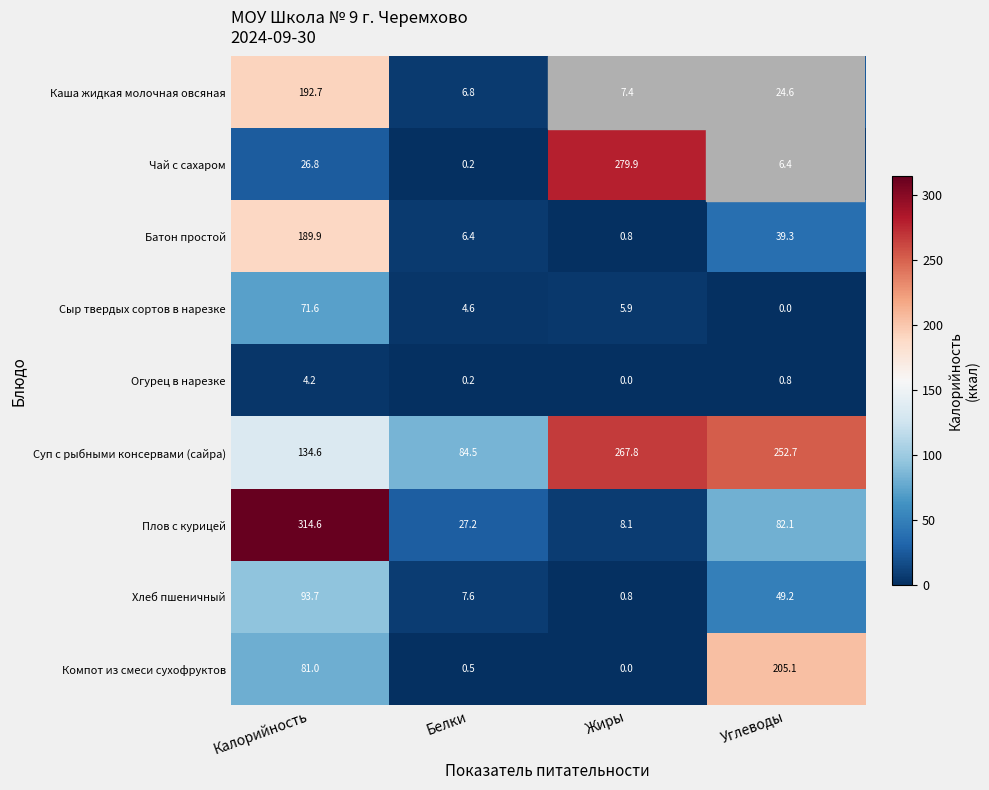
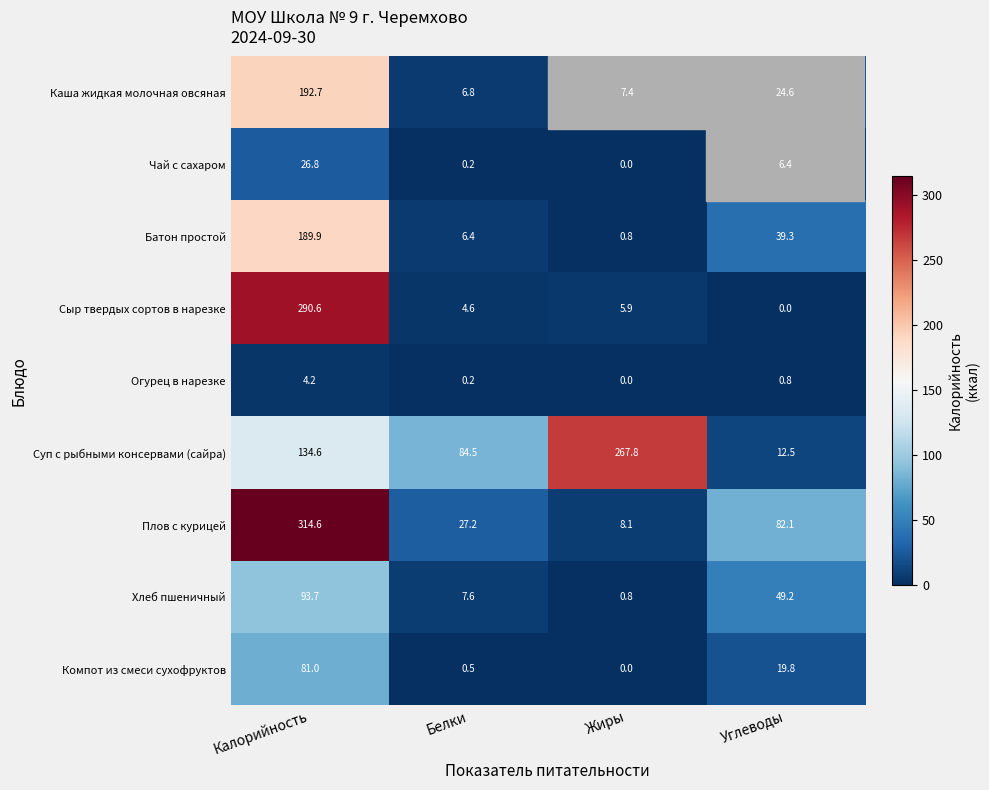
  {
    "Каша жидкая молочная овсяная": {
      "Калорийность": 192.7,
      "Белки": 6.8
    },
    "Чай с сахаром": {
      "Калорийность": 26.8,
      "Белки": 0.2,
-     "Жиры": 279.9
+     "Жиры": 0.0
    },
    "Батон простой": {
      "Калорийность": 189.9,
      "Белки": 6.4,
      "Жиры": 0.8,
      "Углеводы": 39.3
    },
    "Сыр твердых сортов в нарезке": {
-     "Калорийность": 71.6,
+     "Калорийность": 290.6,
      "Белки": 4.6,
      "Жиры": 5.9,
      "Углеводы": 0.0
    },
    "Огурец в нарезке": {
      "Калорийность": 4.2,
      "Белки": 0.2,
      "Жиры": 0.0,
      "Углеводы": 0.8
    },
    "Суп с рыбными консервами (сайра)": {
      "Калорийность": 134.6,
      "Белки": 84.5,
      "Жиры": 267.8,
-     "Углеводы": 252.7
+     "Углеводы": 12.5
    },
    "Плов с курицей": {
      "Калорийность": 314.6,
      "Белки": 27.2,
      "Жиры": 8.1,
      "Углеводы": 82.1
    },
    "Хлеб пшеничный": {
      "Калорийность": 93.7,
      "Белки": 7.6,
      "Жиры": 0.8,
      "Углеводы": 49.2
    },
    "Компот из смеси сухофруктов": {
      "Калорийность": 81.0,
      "Белки": 0.5,
      "Жиры": 0.0,
-     "Углеводы": 205.1
+     "Углеводы": 19.8
    }
  }
